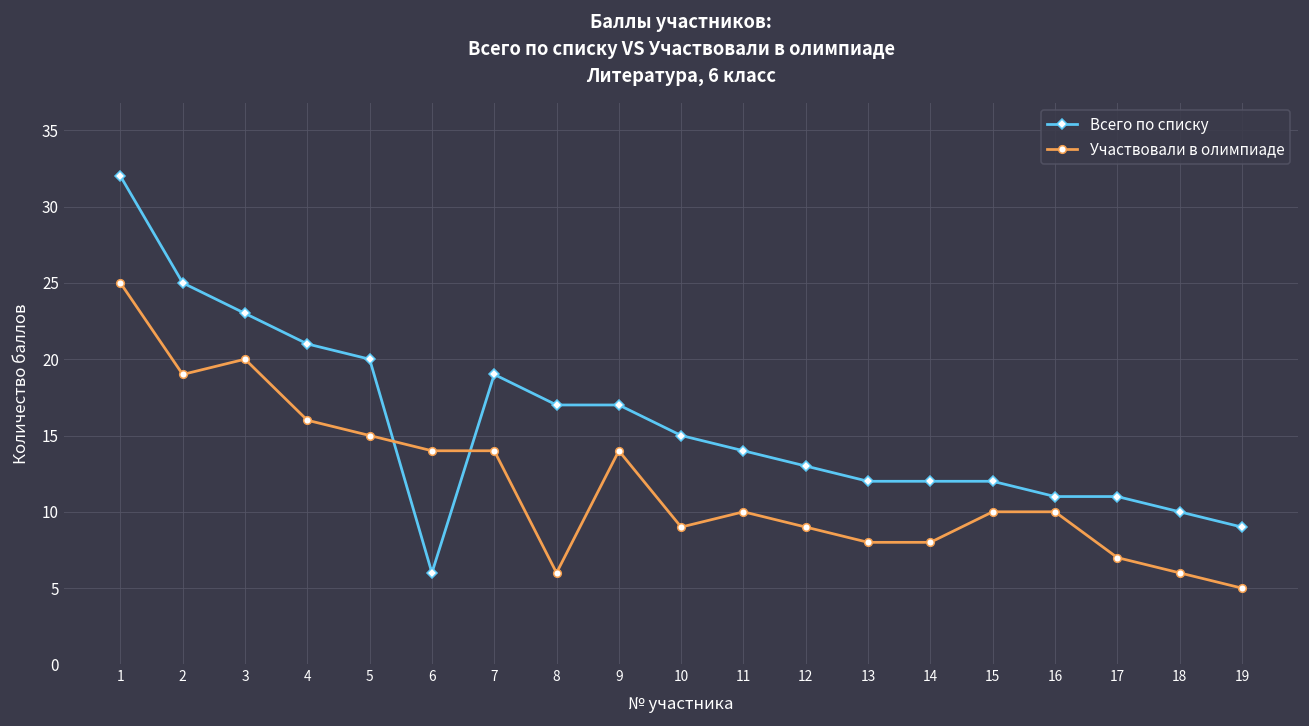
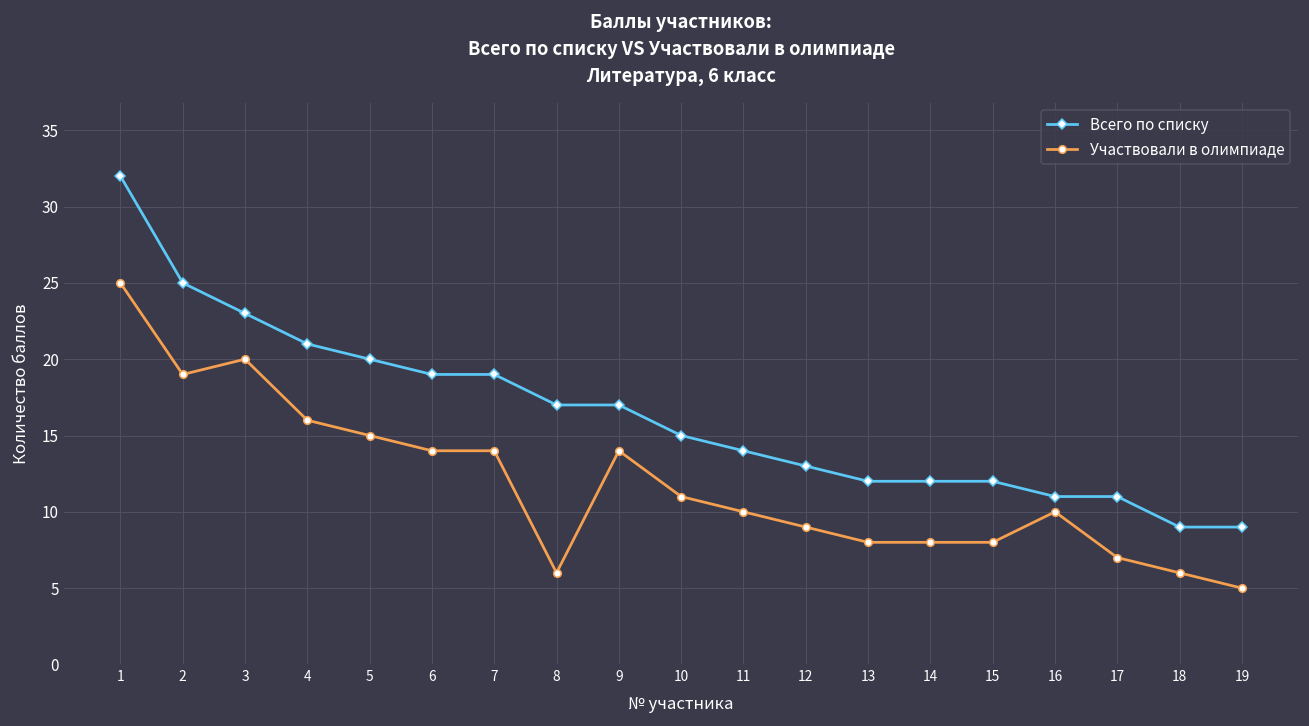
  {
    "Всего по списку": {
      "1": 32,
      "2": 25,
      "3": 23,
      "4": 21,
      "5": 20,
-     "6": 6,
+     "6": 19,
      "7": 19,
      "8": 17,
      "9": 17,
      "10": 15,
      "11": 14,
      "12": 13,
      "13": 12,
      "14": 12,
      "15": 12,
      "16": 11,
      "17": 11,
-     "18": 10,
+     "18": 9,
      "19": 9
    },
    "Участвовали в олимпиаде": {
      "1": 25,
      "2": 19,
      "3": 20,
      "4": 16,
      "5": 15,
      "6": 14,
      "7": 14,
      "8": 6,
      "9": 14,
-     "10": 9,
+     "10": 11,
      "11": 10,
      "12": 9,
      "13": 8,
      "14": 8,
-     "15": 10,
+     "15": 8,
      "16": 10,
      "17": 7,
      "18": 6,
      "19": 5
    }
  }
